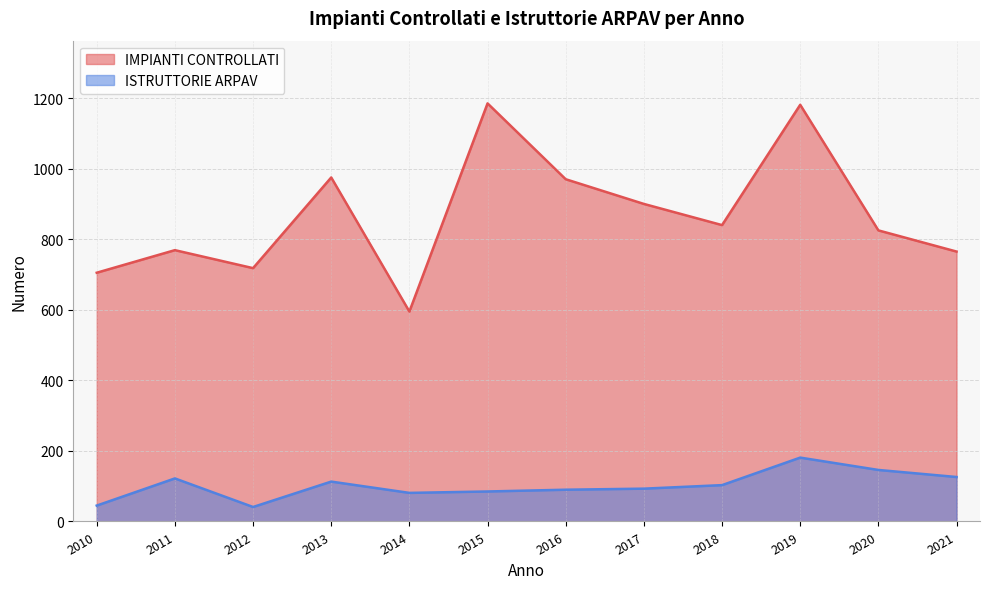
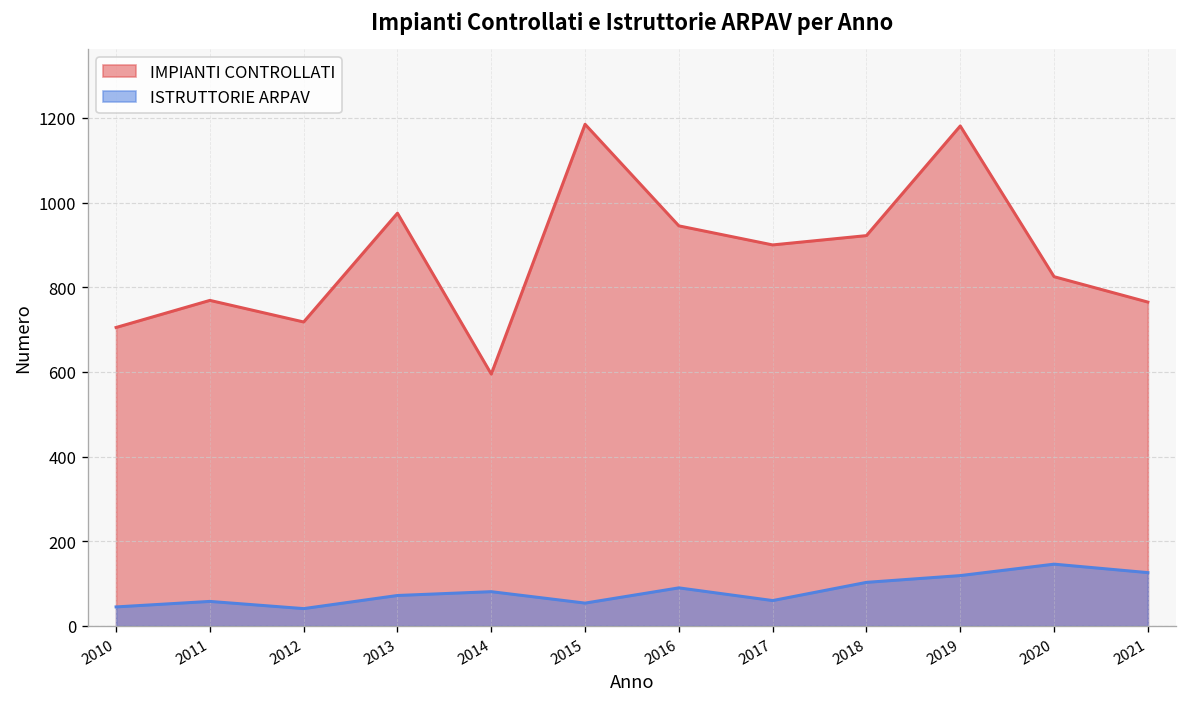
  {
    "IMPIANTI CONTROLLATI": {
      "2010": 710,
      "2011": 770,
      "2012": 720,
      "2013": 980,
      "2014": 600,
      "2015": 1190,
-     "2016": 970,
+     "2016": 950,
      "2017": 900,
-     "2018": 840,
+     "2018": 920,
      "2019": 1180,
      "2020": 830,
      "2021": 770
    },
    "ISTRUTTORIE ARPAV": {
      "2010": 50,
-     "2011": 120,
+     "2011": 60,
      "2012": 40,
-     "2013": 110,
+     "2013": 70,
      "2014": 80,
-     "2015": 90,
+     "2015": 50,
      "2016": 90,
-     "2017": 90,
+     "2017": 60,
      "2018": 100,
-     "2019": 180,
+     "2019": 120,
      "2020": 150,
      "2021": 130
    }
  }
